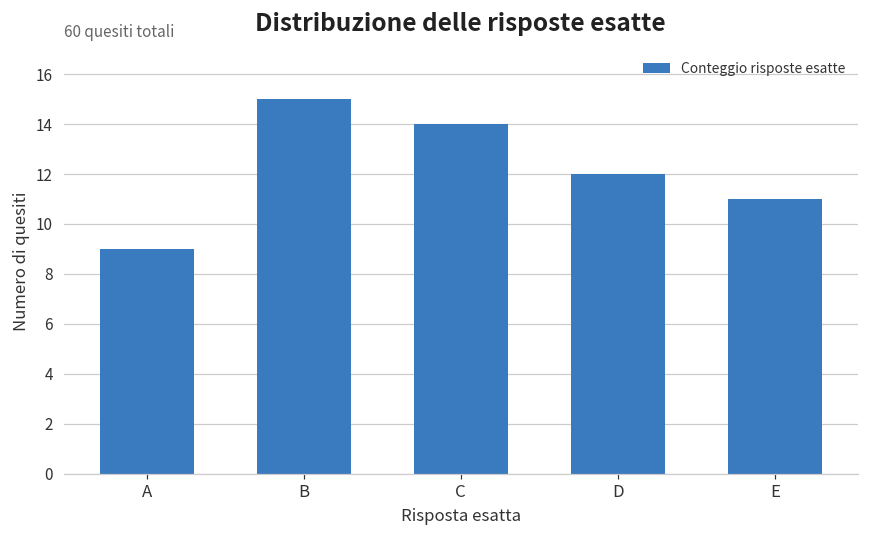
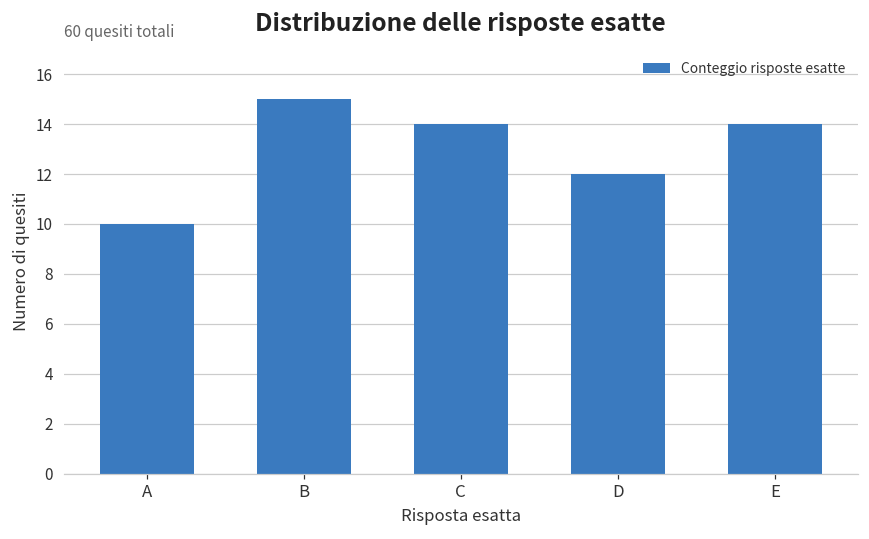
  {
-   "A": 9,
+   "A": 10,
    "B": 15,
    "C": 14,
    "D": 12,
-   "E": 11
+   "E": 14
  }
